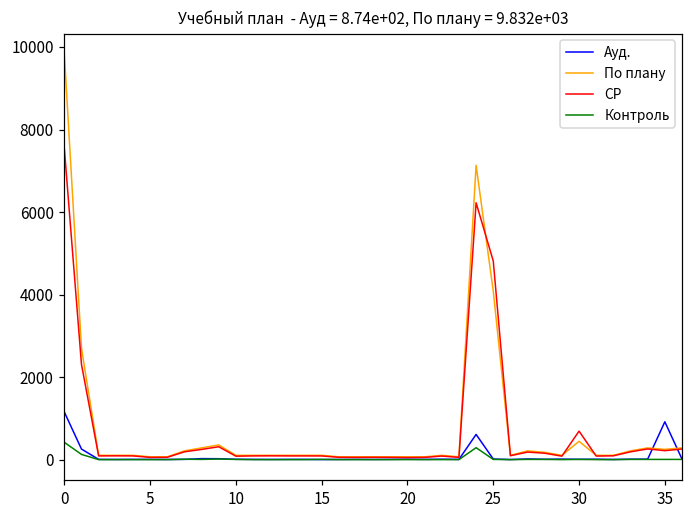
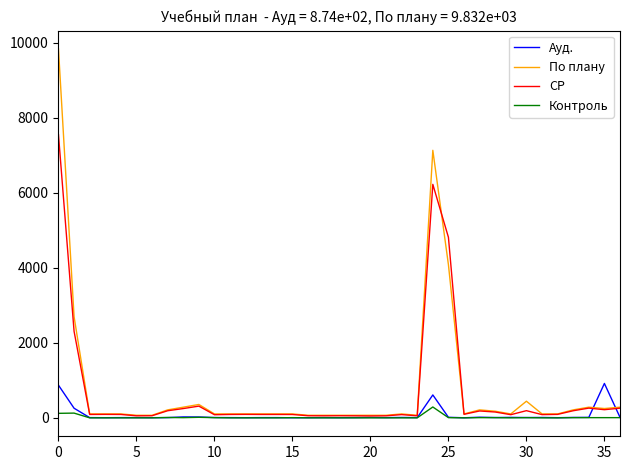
  {
    "Ауд.": {
-     "0": 1200,
+     "0": 900,
      "35": 900
    },
    "По плану": {
      "0": 9800,
      "25": 4100,
      "30": 400
    },
    "СР": {
      "0": 7500,
      "25": 4800,
-     "30": 700
+     "30": 200
    },
    "Контроль": {
-     "0": 400,
+     "0": 100,
      "35": 0
    }
  }
